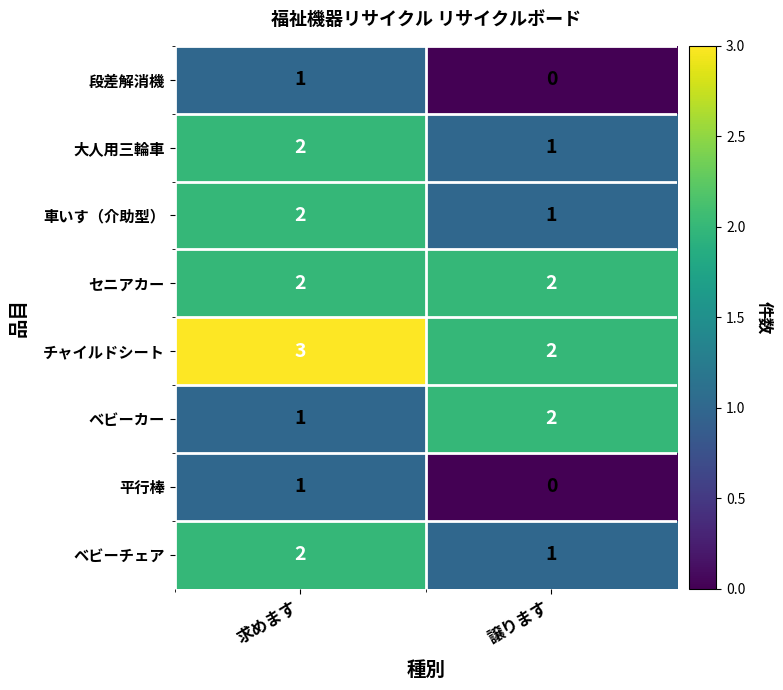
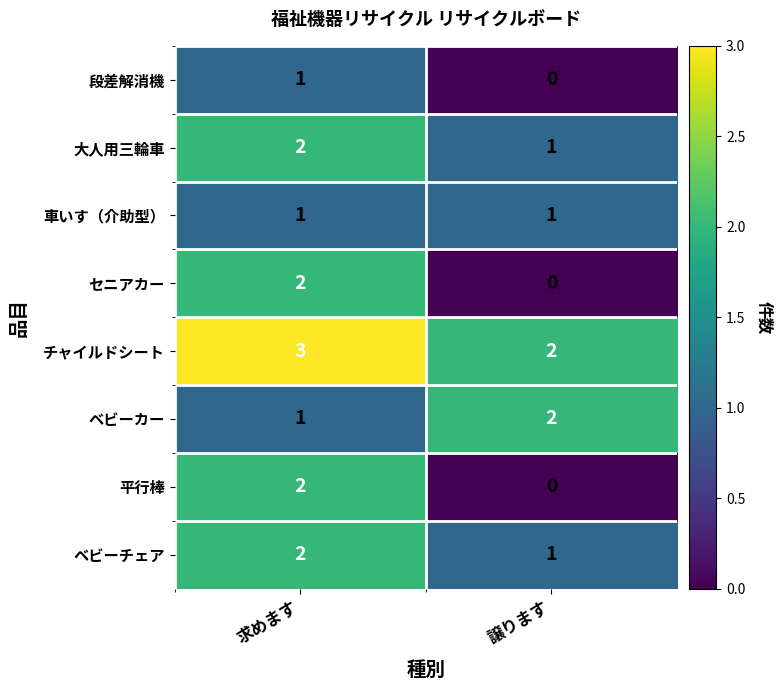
  {
    "段差解消機": {
      "求めます": 1,
      "譲ります": 0
    },
    "大人用三輪車": {
      "求めます": 2,
      "譲ります": 1
    },
    "車いす（介助型）": {
-     "求めます": 2,
+     "求めます": 1,
      "譲ります": 1
    },
    "セニアカー": {
      "求めます": 2,
-     "譲ります": 2
+     "譲ります": 0
    },
    "チャイルドシート": {
      "求めます": 3,
      "譲ります": 2
    },
    "ベビーカー": {
      "求めます": 1,
      "譲ります": 2
    },
    "平行棒": {
-     "求めます": 1,
+     "求めます": 2,
      "譲ります": 0
    },
    "ベビーチェア": {
      "求めます": 2,
      "譲ります": 1
    }
  }
